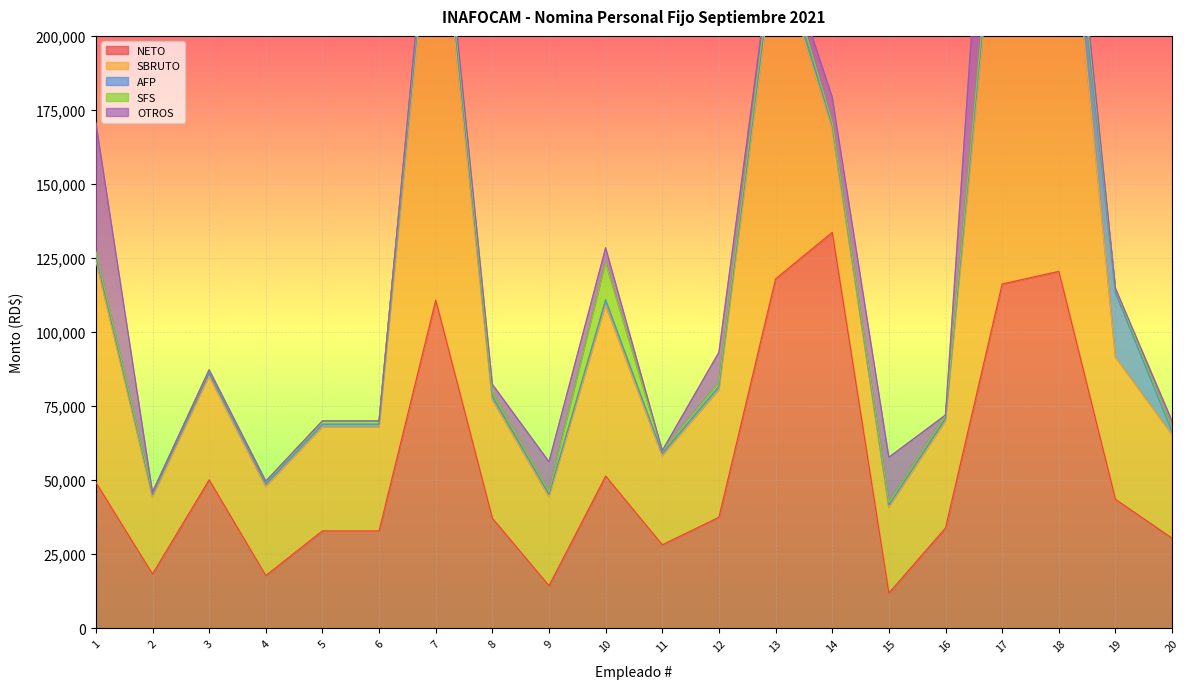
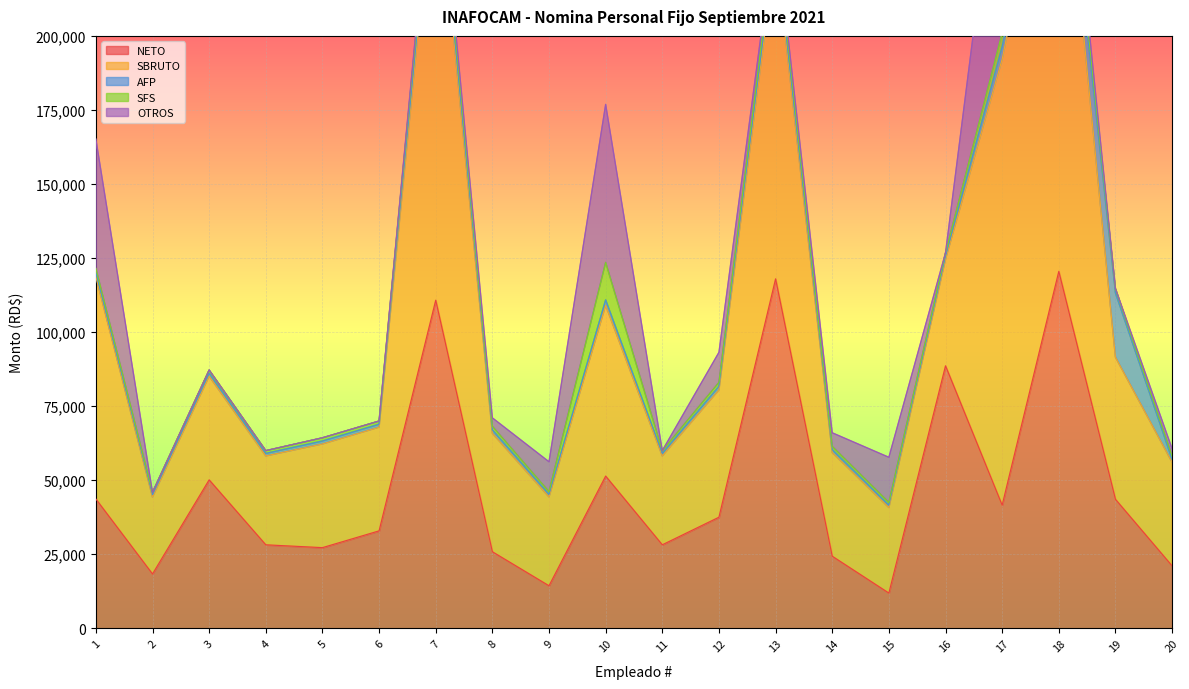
  {
    "NETO": {
-     "1": "49,000",
+     "1": "44,000",
      "2": "18,000",
      "3": "50,000",
-     "4": "18,000",
-     "5": "33,000",
+     "4": "28,000",
+     "5": "27,000",
      "6": "33,000",
      "7": "111,000",
-     "8": "37,000",
+     "8": "26,000",
      "9": "14,000",
      "10": "51,000",
      "11": "28,000",
      "12": "38,000",
      "13": "118,000",
-     "14": "134,000",
+     "14": "24,000",
      "15": "12,000",
-     "16": "34,000",
-     "17": "116,000",
+     "16": "89,000",
+     "17": "42,000",
      "18": "121,000",
      "19": "44,000",
-     "20": "30,000"
+     "20": "21,000"
    },
    "SBRUTO": {
      "1": "75,000",
      "3": "35,000",
      "5": "35,000",
      "6": "35,000",
      "8": "40,000",
      "9": "30,000",
      "10": "58,000",
      "12": "43,000",
      "14": "35,000",
      "16": "36,000",
      "19": "48,000",
      "20": "35,000"
    },
    "AFP": {
      "1": "1,000",
      "3": "1,000",
      "5": "1,000",
      "6": "1,000",
      "8": "1,000",
      "9": "1,000",
      "10": "2,000",
      "12": "1,000",
      "14": "1,000",
      "16": "1,000",
      "19": "22,000",
      "20": "1,000"
    },
    "SFS": {
      "1": "1,000",
      "8": "1,000",
      "9": "1,000",
      "10": "13,000",
      "12": "1,000",
      "14": "1,000",
      "15": "1,000",
      "20": "1,000"
    },
    "OTROS": {
      "1": "44,000",
      "8": "3,000",
      "9": "10,000",
-     "10": "5,000",
+     "10": "53,000",
      "12": "10,000",
-     "14": "9,000",
+     "14": "5,000",
      "15": "15,000",
      "20": "3,000"
    }
  }
